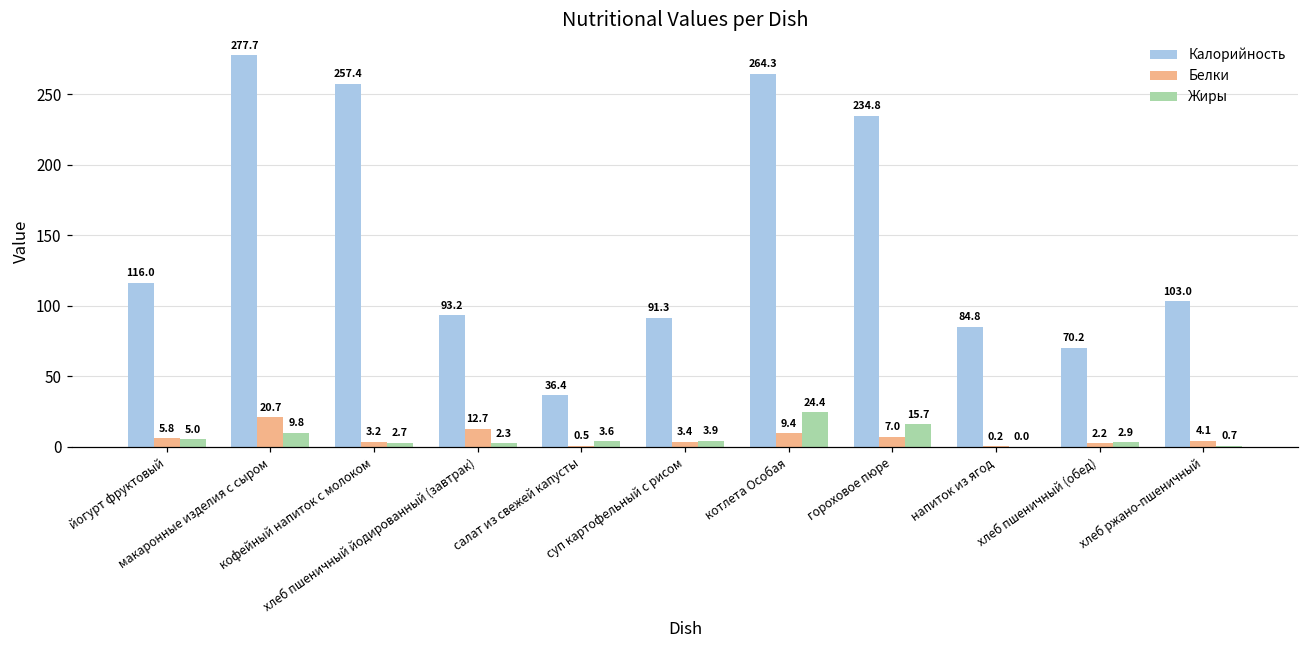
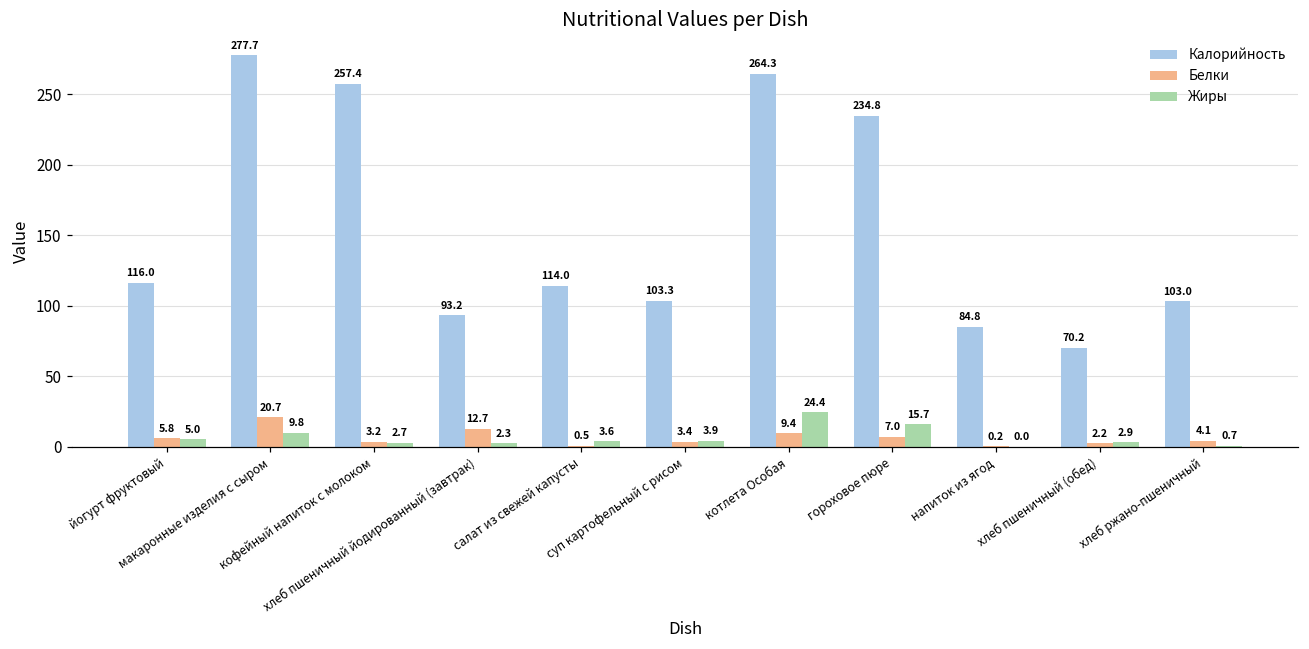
  {
    "Калорийность": {
      "йогурт фруктовый": 116.0,
      "макаронные изделия с сыром": 277.7,
      "кофейный напиток с молоком": 257.4,
      "хлеб пшеничный йодированный (завтрак)": 93.2,
-     "салат из свежей капусты": 36.4,
-     "суп картофельный с рисом": 91.3,
+     "салат из свежей капусты": 114.0,
+     "суп картофельный с рисом": 103.3,
      "котлета Особая": 264.3,
      "гороховое пюре": 234.8,
      "напиток из ягод": 84.8,
      "хлеб пшеничный (обед)": 70.2,
      "хлеб ржано-пшеничный": 103.0
    },
    "Белки": {
      "йогурт фруктовый": 5.8,
      "макаронные изделия с сыром": 20.7,
      "кофейный напиток с молоком": 3.2,
      "хлеб пшеничный йодированный (завтрак)": 12.7,
      "салат из свежей капусты": 0.5,
      "суп картофельный с рисом": 3.4,
      "котлета Особая": 9.4,
      "гороховое пюре": 7.0,
      "напиток из ягод": 0.2,
      "хлеб пшеничный (обед)": 2.2,
      "хлеб ржано-пшеничный": 4.1
    },
    "Жиры": {
      "йогурт фруктовый": 5.0,
      "макаронные изделия с сыром": 9.8,
      "кофейный напиток с молоком": 2.7,
      "хлеб пшеничный йодированный (завтрак)": 2.3,
      "салат из свежей капусты": 3.6,
      "суп картофельный с рисом": 3.9,
      "котлета Особая": 24.4,
      "гороховое пюре": 15.7,
      "напиток из ягод": 0.0,
      "хлеб пшеничный (обед)": 2.9,
      "хлеб ржано-пшеничный": 0.7
    }
  }
